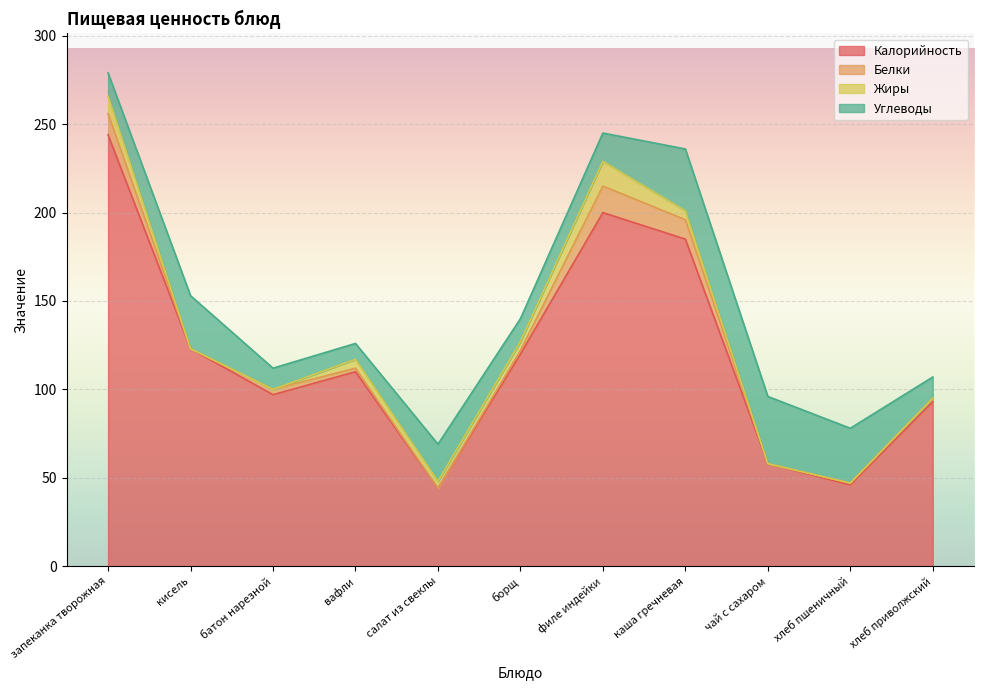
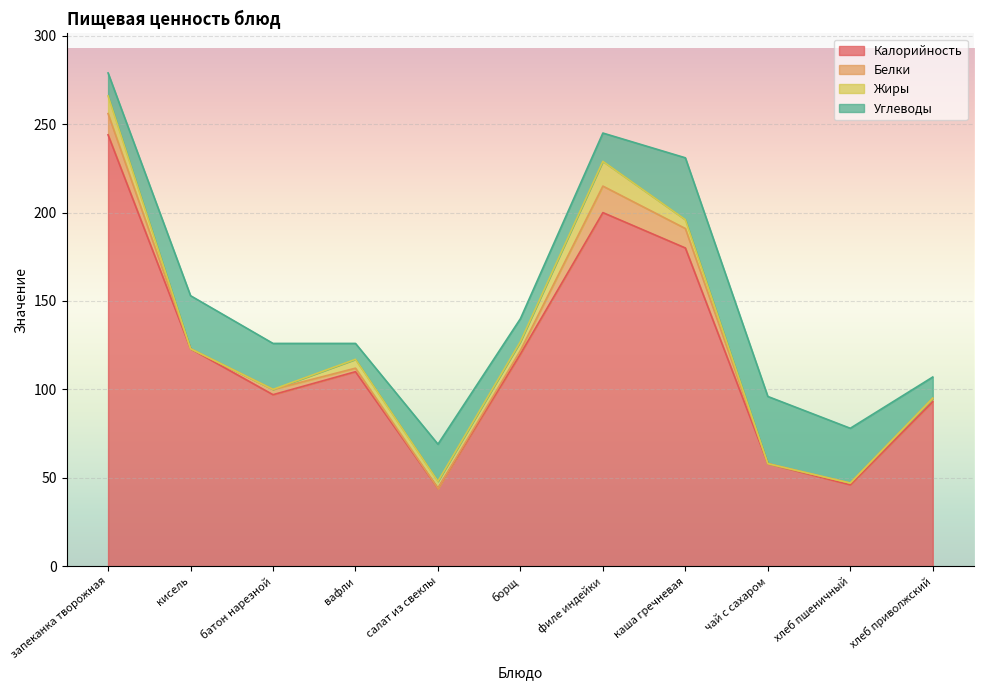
  {
    "Калорийность": {
      "запеканка творожная": 244,
      "батон нарезной": 97,
      "вафли": 110,
      "борщ": 120,
      "филе индейки": 200,
-     "каша гречневая": 185,
+     "каша гречневая": 180,
      "хлеб приволжский": 93
    },
    "Углеводы": {
      "запеканка творожная": 13,
      "кисель": 30,
-     "батон нарезной": 12,
+     "батон нарезной": 26,
      "вафли": 9,
      "салат из свеклы": 21,
      "борщ": 13,
      "филе индейки": 16,
      "каша гречневая": 35,
      "чай с сахаром": 38,
      "хлеб пшеничный": 31,
      "хлеб приволжский": 12
    }
  }
